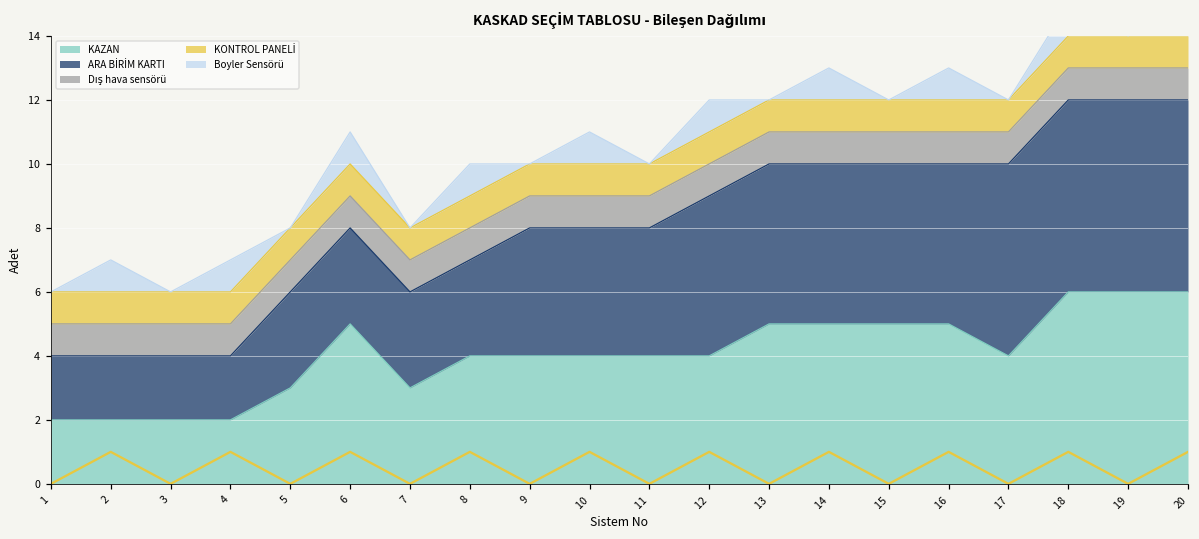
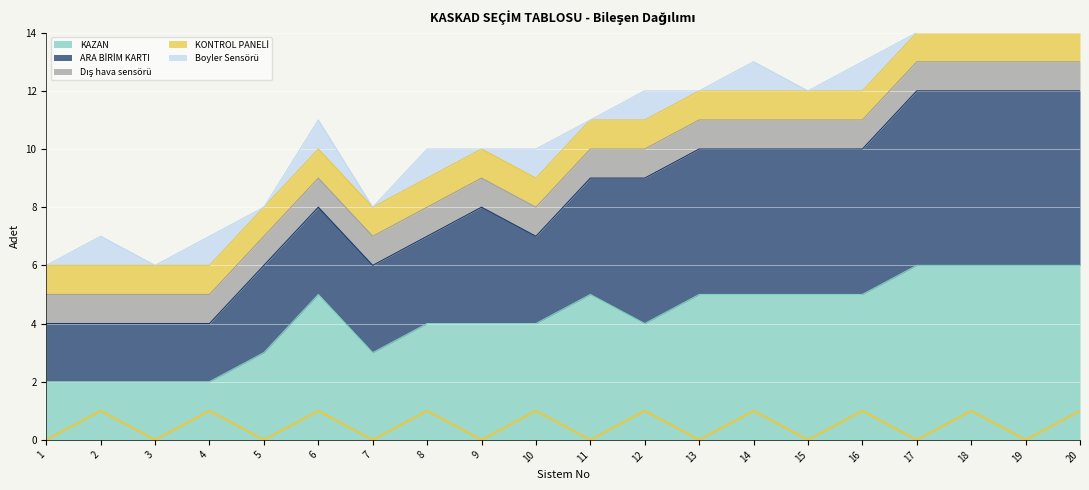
  {
    "KAZAN": {
      "1": 2,
      "2": 2,
      "3": 2,
      "4": 2,
      "5": 3,
      "6": 5,
      "7": 3,
      "8": 4,
      "9": 4,
      "10": 4,
-     "11": 4,
+     "11": 5,
      "12": 4,
      "13": 5,
      "14": 5,
      "15": 5,
      "16": 5,
-     "17": 4,
+     "17": 6,
      "18": 6,
      "19": 6,
      "20": 6
    },
    "ARA BİRİM KARTI": {
      "1": 2,
      "2": 2,
      "3": 2,
      "4": 2,
      "5": 3,
      "6": 3,
      "7": 3,
      "8": 3,
      "9": 4,
-     "10": 4,
+     "10": 3,
      "11": 4,
      "12": 5,
      "13": 5,
      "14": 5,
      "15": 5,
      "16": 5,
      "17": 6,
      "18": 6,
      "19": 6,
      "20": 6
    },
    "Dış hava sensörü": {
      "1": 1,
      "2": 1,
      "3": 1,
      "4": 1,
      "5": 1,
      "6": 1,
      "7": 1,
      "8": 1,
      "9": 1,
      "10": 1,
      "11": 1,
      "12": 1,
      "13": 1,
      "14": 1,
      "15": 1,
      "16": 1,
      "17": 1,
      "18": 1,
      "19": 1,
      "20": 1
    },
    "Boyler Sensörü": {
      "2": 1,
      "4": 1,
      "6": 1,
      "8": 1,
      "10": 1,
      "12": 1,
      "14": 1,
      "16": 1
    }
  }
